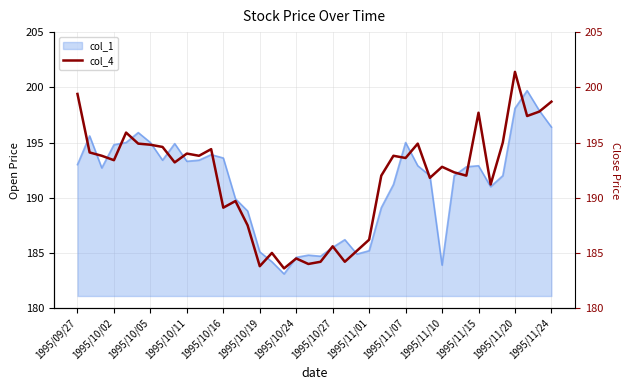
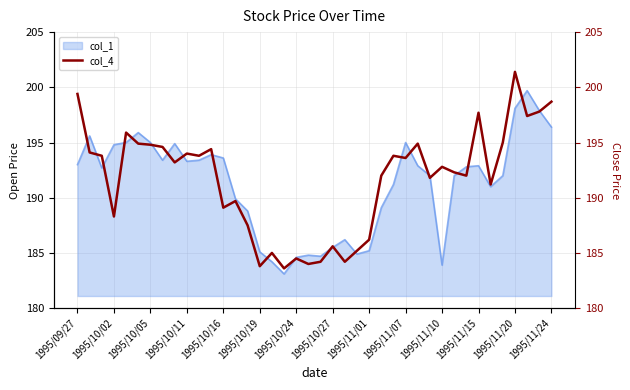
  {
    "col_1": {
      "1995/09/27": 193.0,
      "1995/10/02": 194.8,
      "1995/10/05": 195.0,
      "1995/10/11": 193.3,
      "1995/10/16": 193.6,
      "1995/10/19": 185.1,
      "1995/10/24": 184.6,
      "1995/10/27": 185.5,
      "1995/11/01": 185.2,
      "1995/11/07": 195.0,
      "1995/11/10": 183.9,
      "1995/11/15": 192.9,
      "1995/11/20": 198.1,
      "1995/11/24": 196.4
    },
    "col_4": {
      "1995/09/27": 199.4,
-     "1995/10/02": 193.4,
+     "1995/10/02": 188.3,
      "1995/10/05": 194.8,
      "1995/10/11": 194.0,
      "1995/10/16": 189.1,
      "1995/10/19": 183.8,
      "1995/10/24": 184.5,
      "1995/10/27": 185.6,
      "1995/11/01": 186.2,
      "1995/11/07": 193.6,
      "1995/11/10": 192.8,
      "1995/11/15": 197.7,
      "1995/11/20": 201.4,
      "1995/11/24": 198.7
    }
  }
